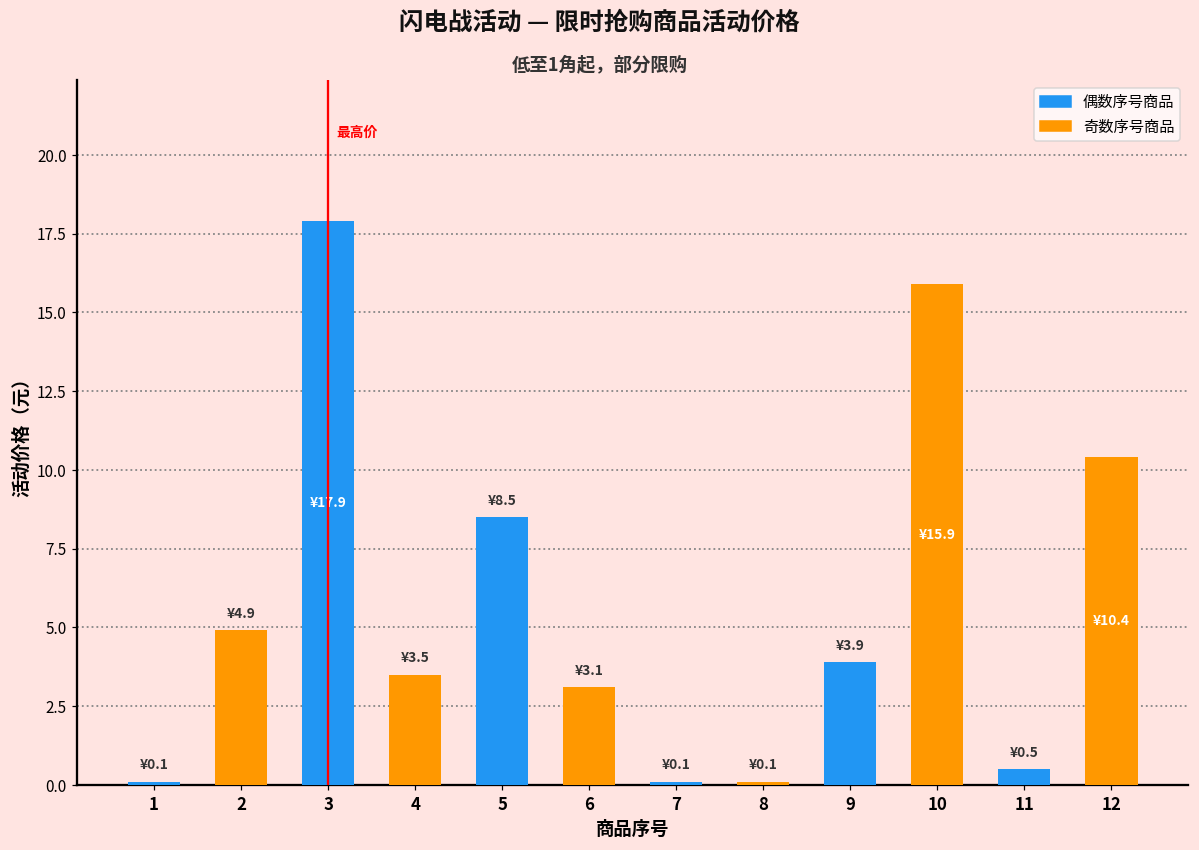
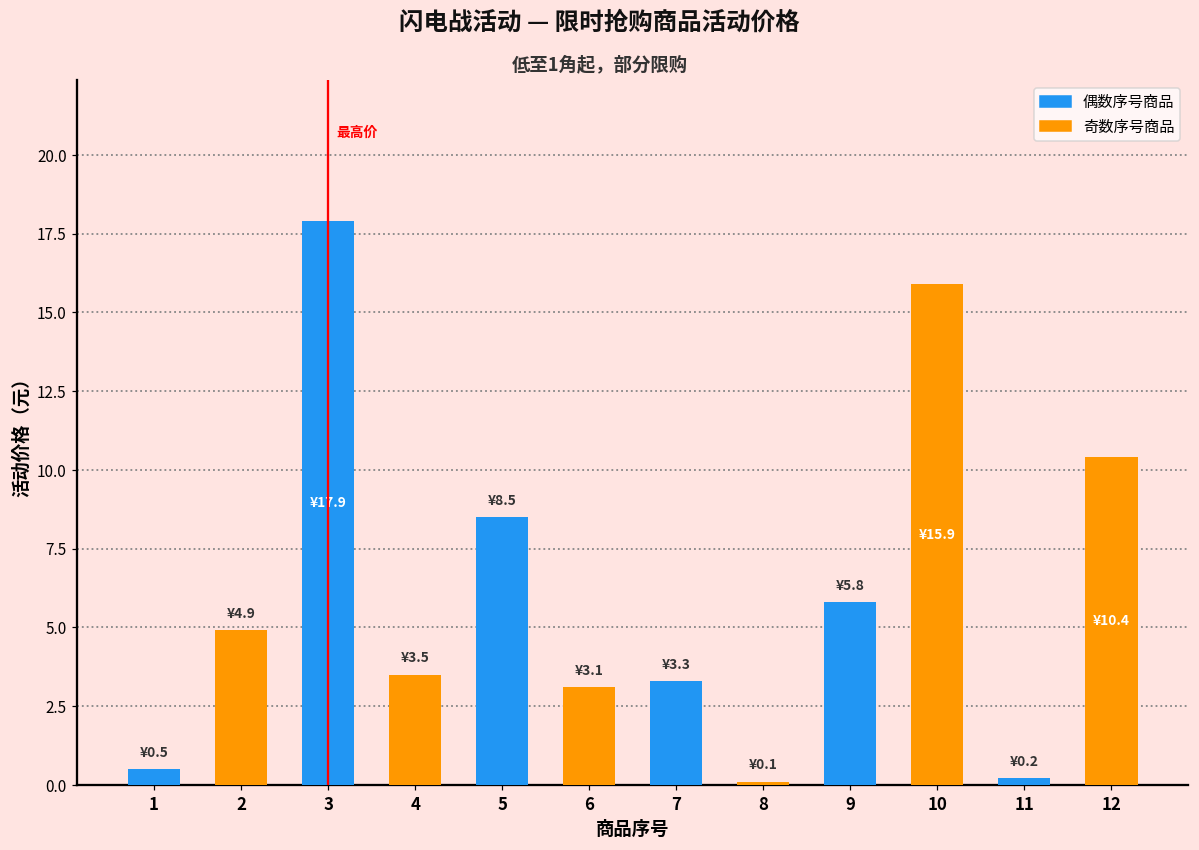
  {
-   "1": "¥0.1",
+   "1": "¥0.5",
    "2": "¥4.9",
    "3": "¥17.9",
    "4": "¥3.5",
    "5": "¥8.5",
    "6": "¥3.1",
-   "7": "¥0.1",
+   "7": "¥3.3",
    "8": "¥0.1",
-   "9": "¥3.9",
+   "9": "¥5.8",
    "10": "¥15.9",
-   "11": "¥0.5",
+   "11": "¥0.2",
    "12": "¥10.4"
  }
